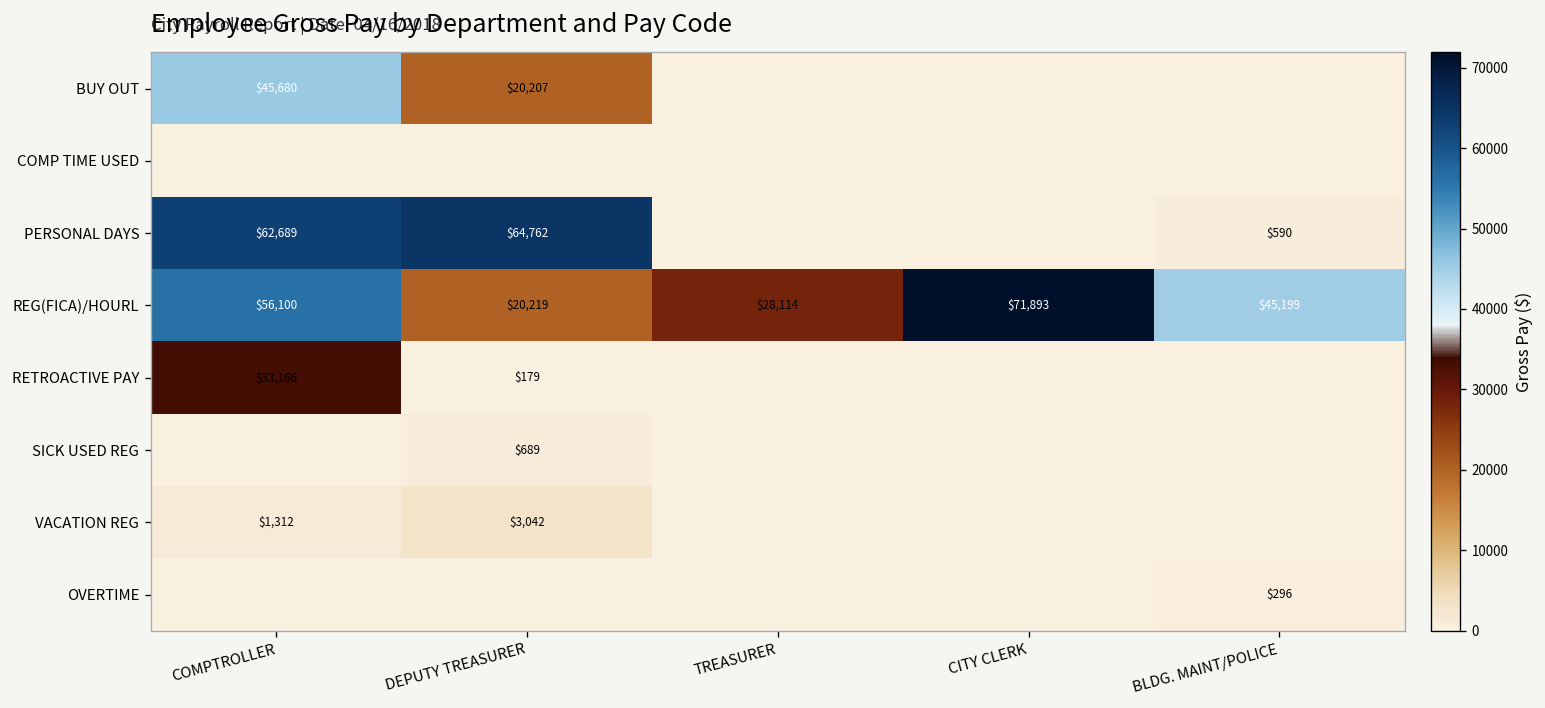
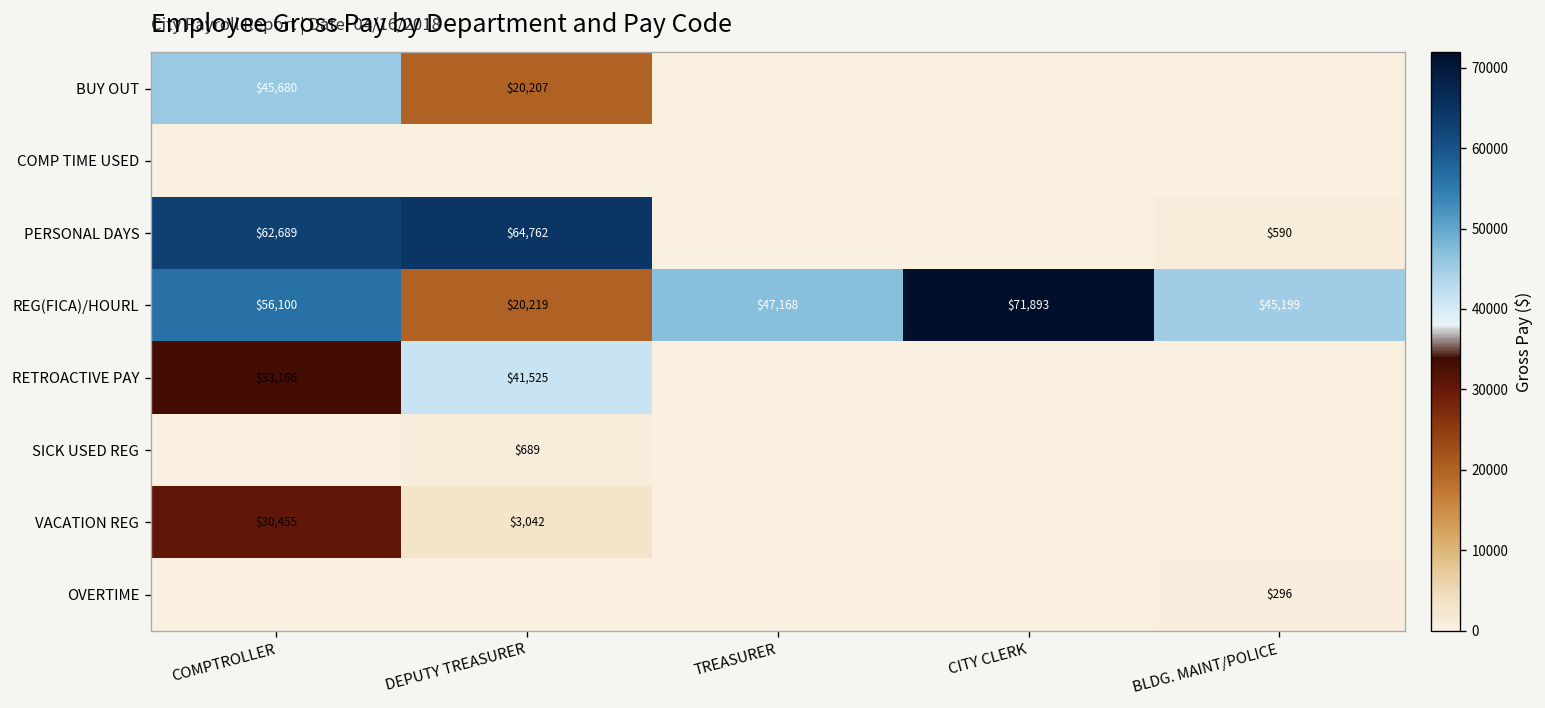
  {
    "BUY OUT": {
      "COMPTROLLER": "$45,680",
      "DEPUTY TREASURER": "$20,207"
    },
    "PERSONAL DAYS": {
      "COMPTROLLER": "$62,689",
      "DEPUTY TREASURER": "$64,762",
      "BLDG. MAINT/POLICE": "$590"
    },
    "REG(FICA)/HOURL": {
      "COMPTROLLER": "$56,100",
      "DEPUTY TREASURER": "$20,219",
-     "TREASURER": "$28,114",
+     "TREASURER": "$47,168",
      "CITY CLERK": "$71,893",
      "BLDG. MAINT/POLICE": "$45,199"
    },
    "RETROACTIVE PAY": {
      "COMPTROLLER": "$33,166",
-     "DEPUTY TREASURER": "$179"
+     "DEPUTY TREASURER": "$41,525"
    },
    "SICK USED REG": {
      "DEPUTY TREASURER": "$689"
    },
    "VACATION REG": {
-     "COMPTROLLER": "$1,312",
+     "COMPTROLLER": "$30,455",
      "DEPUTY TREASURER": "$3,042"
    },
    "OVERTIME": {
      "BLDG. MAINT/POLICE": "$296"
    }
  }
